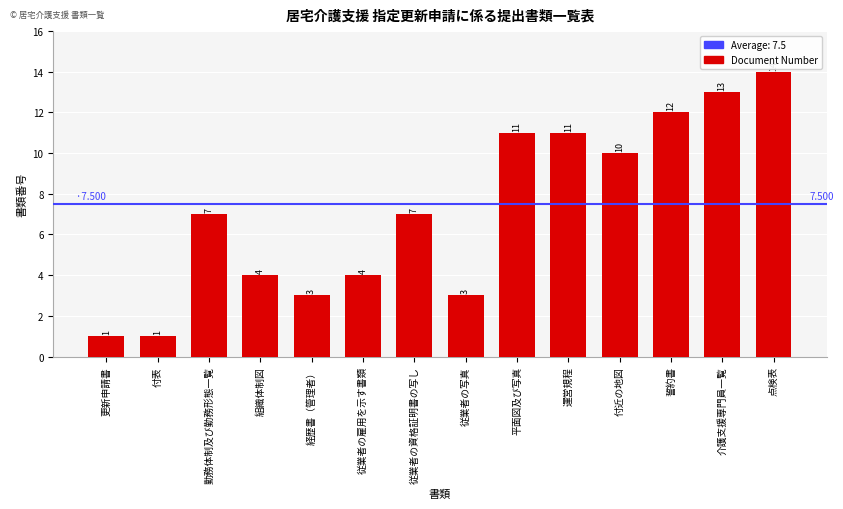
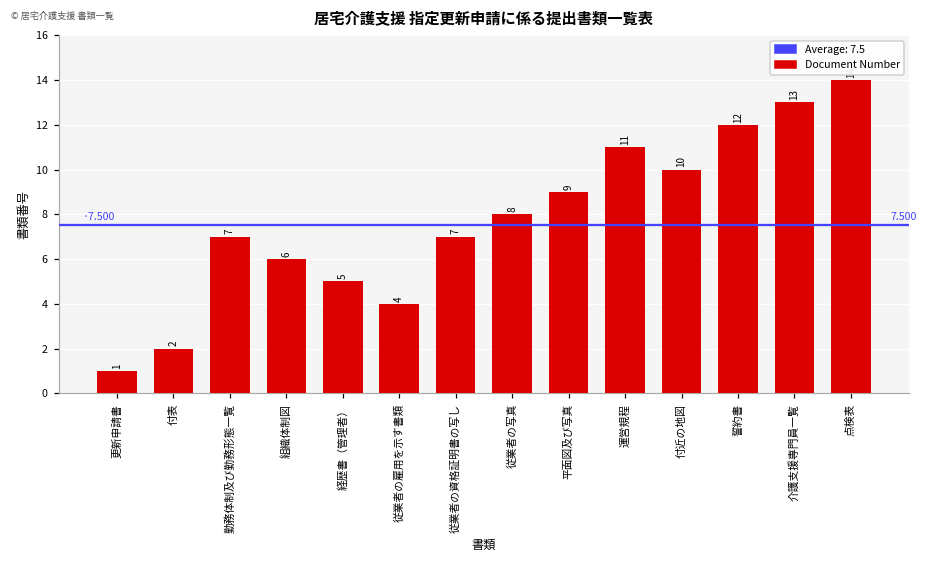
  {
    "更新申請書": 1,
-   "付表": 1,
+   "付表": 2,
    "勤務体制及び勤務形態一覧": 7,
-   "組織体制図": 4,
-   "経歴書（管理者）": 3,
+   "組織体制図": 6,
+   "経歴書（管理者）": 5,
    "従業者の雇用を示す書類": 4,
    "従業者の資格証明書の写し": 7,
-   "従業者の写真": 3,
-   "平面図及び写真": 11,
+   "従業者の写真": 8,
+   "平面図及び写真": 9,
    "運営規程": 11,
    "付近の地図": 10,
    "誓約書": 12,
    "介護支援専門員一覧": 13
  }
